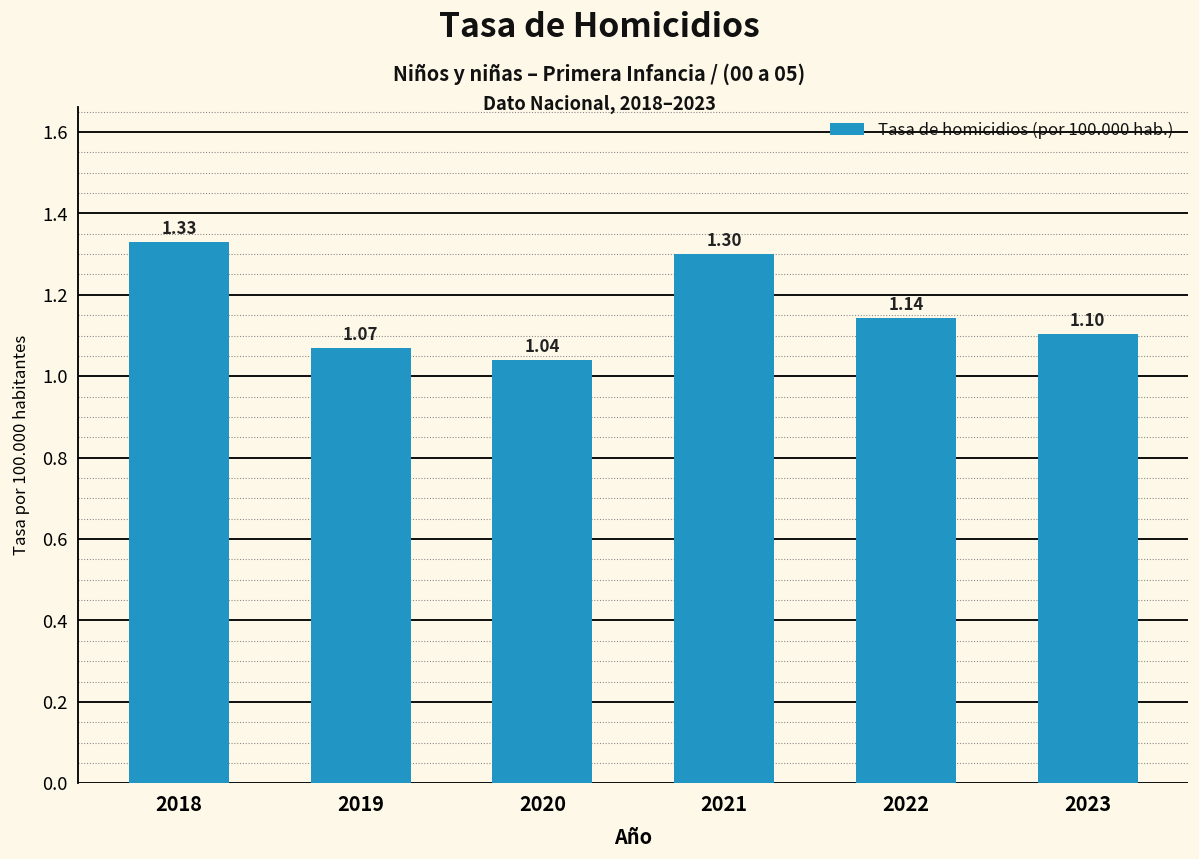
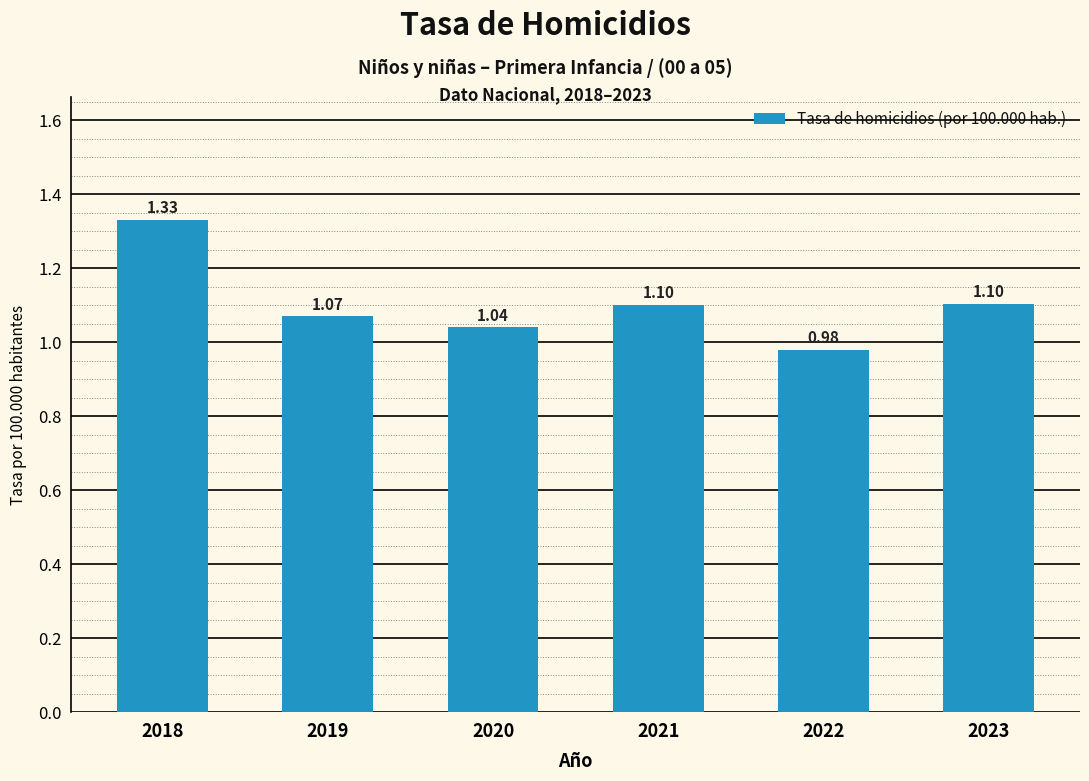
  {
    "2018": 1.33,
    "2019": 1.07,
    "2020": 1.04,
-   "2021": 1.30,
-   "2022": 1.14,
+   "2021": 1.10,
+   "2022": 0.98,
    "2023": 1.10
  }
